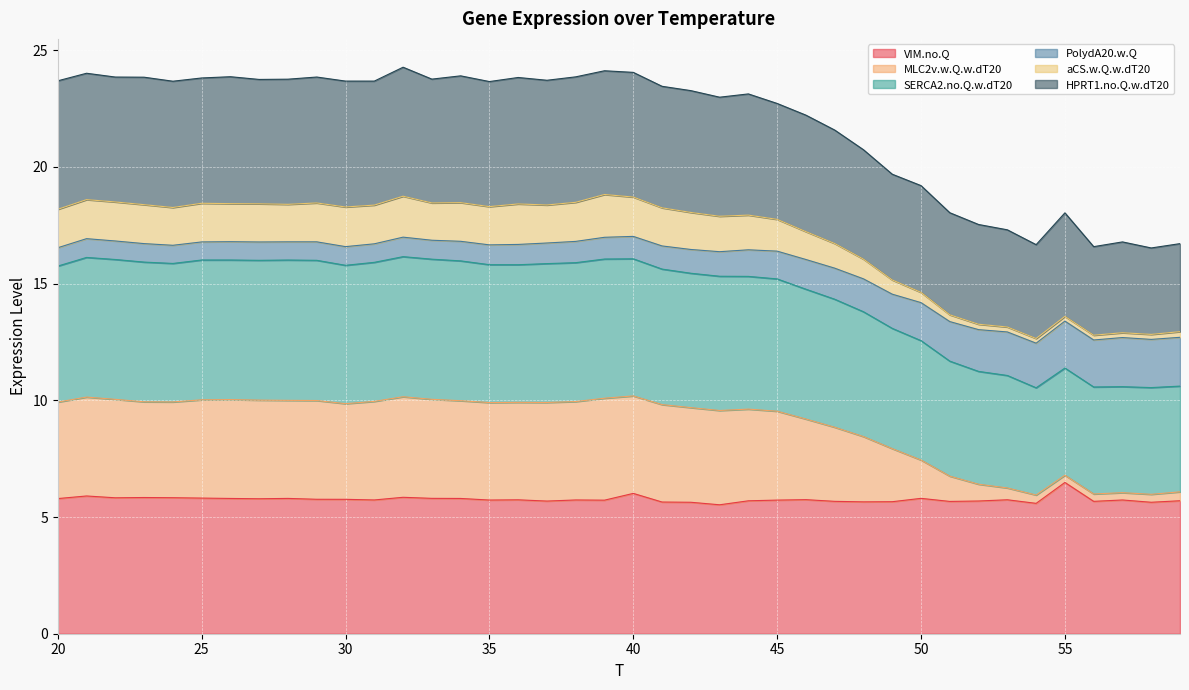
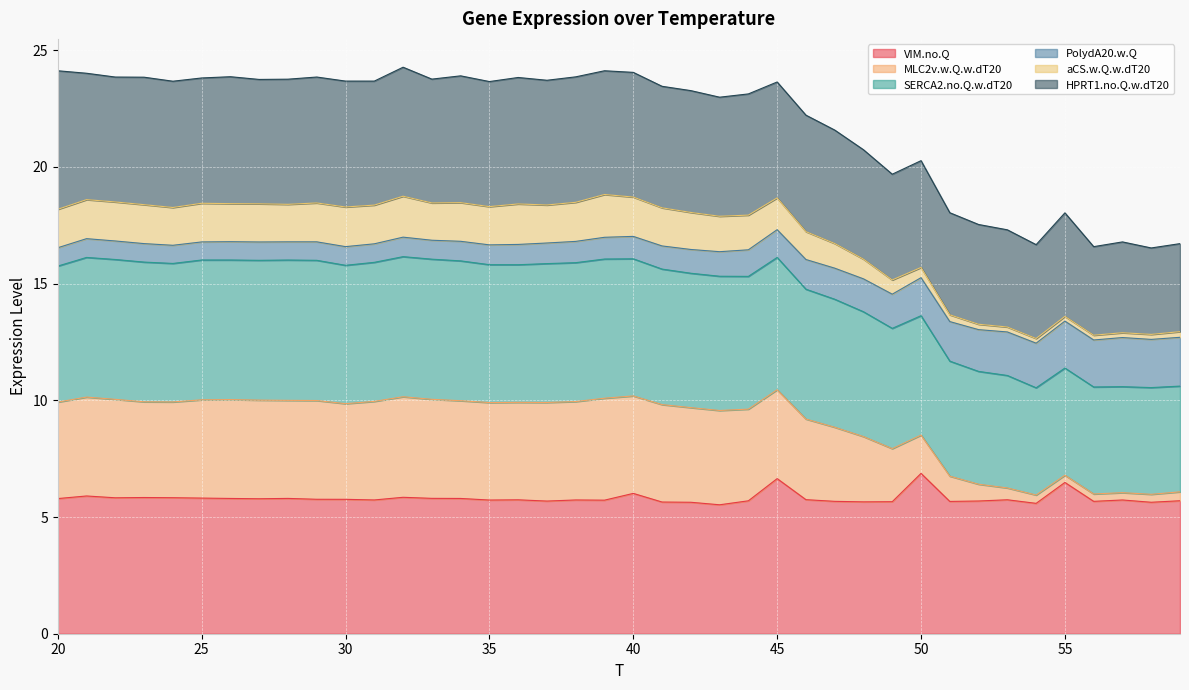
  {
    "VIM.no.Q": {
      "20": 5.8,
      "25": 5.8,
      "30": 5.8,
      "35": 5.7,
      "40": 6.0,
-     "45": 5.7,
-     "50": 5.8,
+     "45": 6.6,
+     "50": 6.9,
      "55": 6.5
    },
    "HPRT1.no.Q.w.dT20": {
-     "20": 5.5,
+     "20": 5.9,
      "25": 5.4,
      "30": 5.4,
      "35": 5.4,
      "40": 5.3,
      "45": 5.0,
      "50": 4.6,
      "55": 4.4
    }
  }
